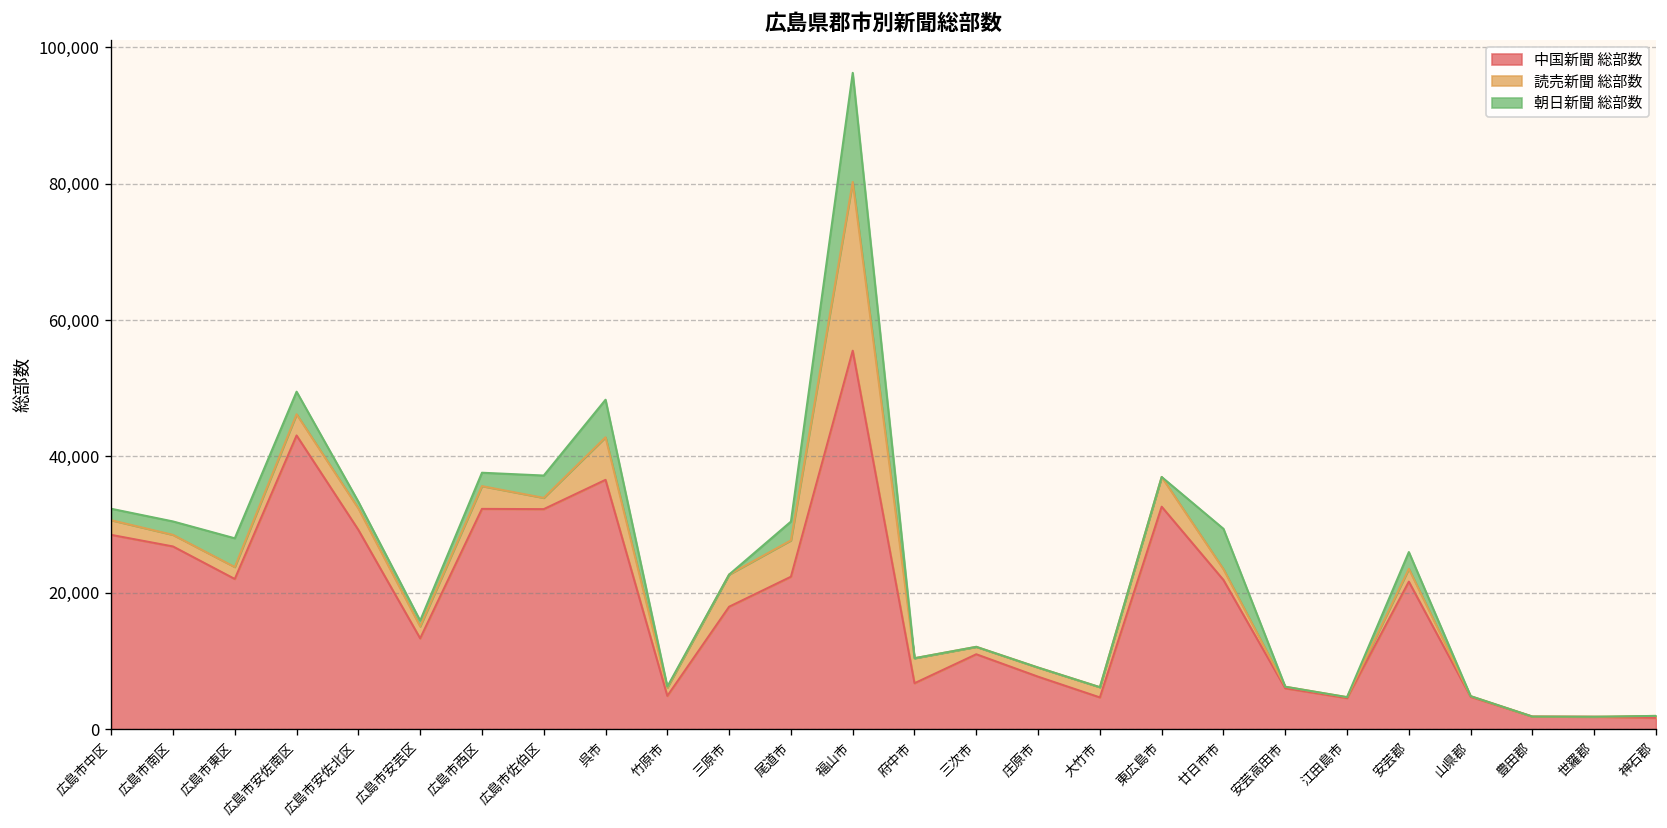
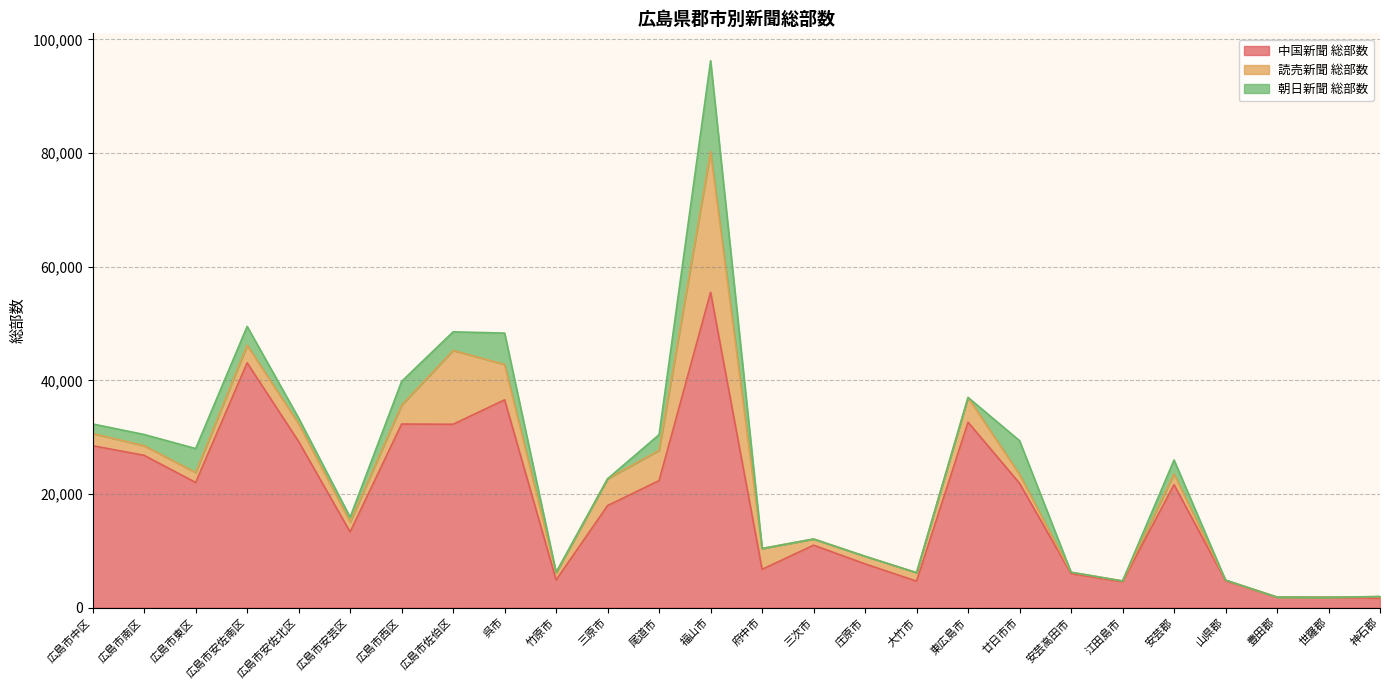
  {
    "中国新聞 総部数": {
      "広島市中区": "29,000",
      "広島市南区": "27,000",
      "広島市東区": "22,000",
      "広島市安佐南区": "43,000",
      "広島市安佐北区": "29,000",
      "広島市安芸区": "13,000",
      "広島市西区": "32,000",
      "広島市佐伯区": "32,000",
      "呉市": "37,000",
      "竹原市": "5,000",
      "三原市": "18,000",
      "尾道市": "22,000",
      "福山市": "56,000",
      "府中市": "7,000",
      "三次市": "11,000",
      "庄原市": "8,000",
      "大竹市": "5,000",
      "東広島市": "33,000",
      "廿日市市": "22,000",
      "安芸郡": "22,000"
    },
    "読売新聞 総部数": {
      "広島市中区": "2,000",
      "広島市南区": "2,000",
      "広島市東区": "2,000",
      "広島市安佐南区": "3,000",
      "広島市安佐北区": "3,000",
      "広島市安芸区": "2,000",
      "広島市西区": "3,000",
-     "広島市佐伯区": "2,000",
+     "広島市佐伯区": "13,000",
      "呉市": "6,000",
      "尾道市": "5,000",
      "福山市": "25,000",
      "廿日市市": "2,000",
      "安芸郡": "2,000"
    },
    "朝日新聞 総部数": {
      "広島市中区": "2,000",
      "広島市南区": "2,000",
      "広島市東区": "4,000",
      "広島市安佐南区": "3,000",
      "広島市安佐北区": "1,000",
      "広島市安芸区": "1,000",
-     "広島市西区": "2,000",
+     "広島市西区": "4,000",
      "広島市佐伯区": "3,000",
      "呉市": "6,000",
      "尾道市": "3,000",
      "福山市": "16,000",
      "廿日市市": "6,000",
      "安芸郡": "2,000"
    }
  }
